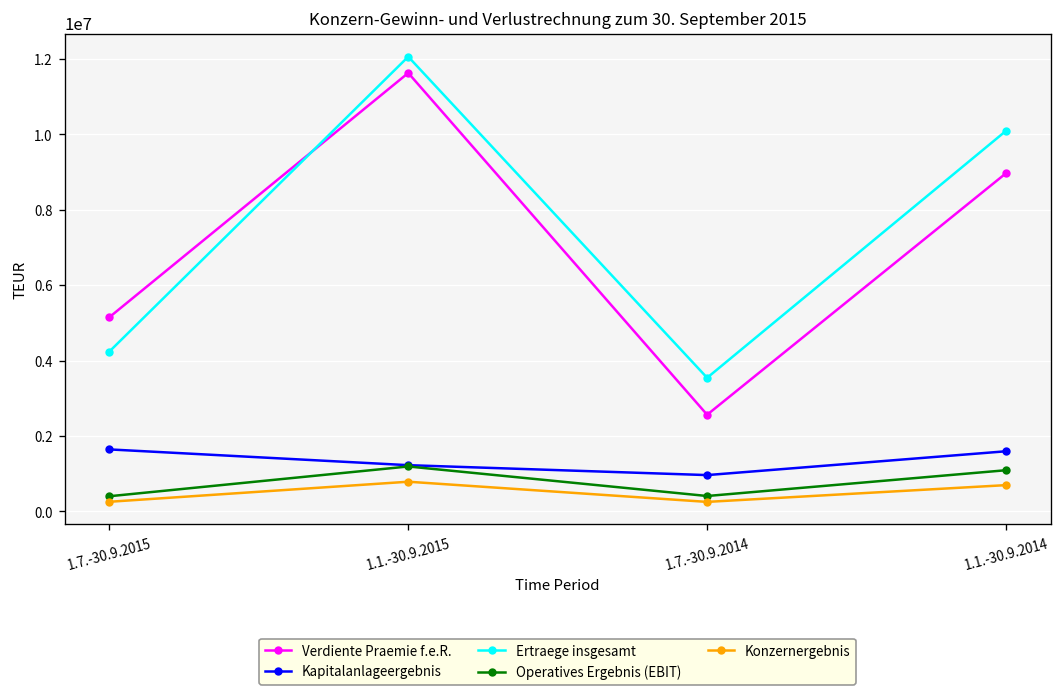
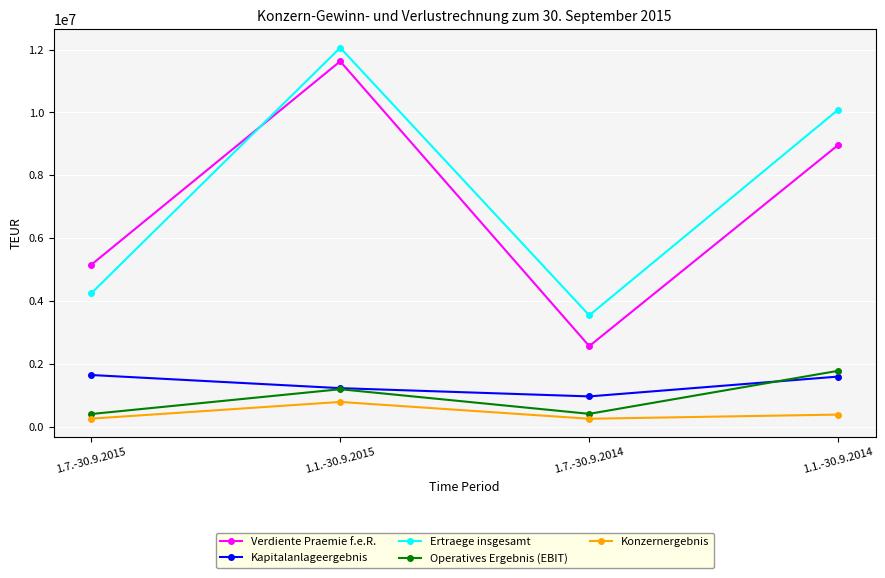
  {
    "Verdiente Praemie f.e.R.": {
      "1.7.-30.9.2015": 5100000,
      "1.1.-30.9.2015": 11600000,
      "1.7.-30.9.2014": 2600000,
      "1.1.-30.9.2014": 9000000
    },
    "Kapitalanlageergebnis": {
      "1.7.-30.9.2015": 1600000,
      "1.7.-30.9.2014": 1000000,
      "1.1.-30.9.2014": 1600000
    },
    "Ertraege insgesamt": {
      "1.7.-30.9.2015": 4200000,
      "1.1.-30.9.2015": 12100000,
      "1.7.-30.9.2014": 3500000,
      "1.1.-30.9.2014": 10100000
    },
    "Operatives Ergebnis (EBIT)": {
      "1.7.-30.9.2015": 400000,
      "1.7.-30.9.2014": 400000,
-     "1.1.-30.9.2014": 1100000
+     "1.1.-30.9.2014": 1800000
    },
    "Konzernergebnis": {
      "1.7.-30.9.2015": 300000,
      "1.1.-30.9.2015": 800000,
      "1.7.-30.9.2014": 300000,
-     "1.1.-30.9.2014": 700000
+     "1.1.-30.9.2014": 400000
    }
  }
